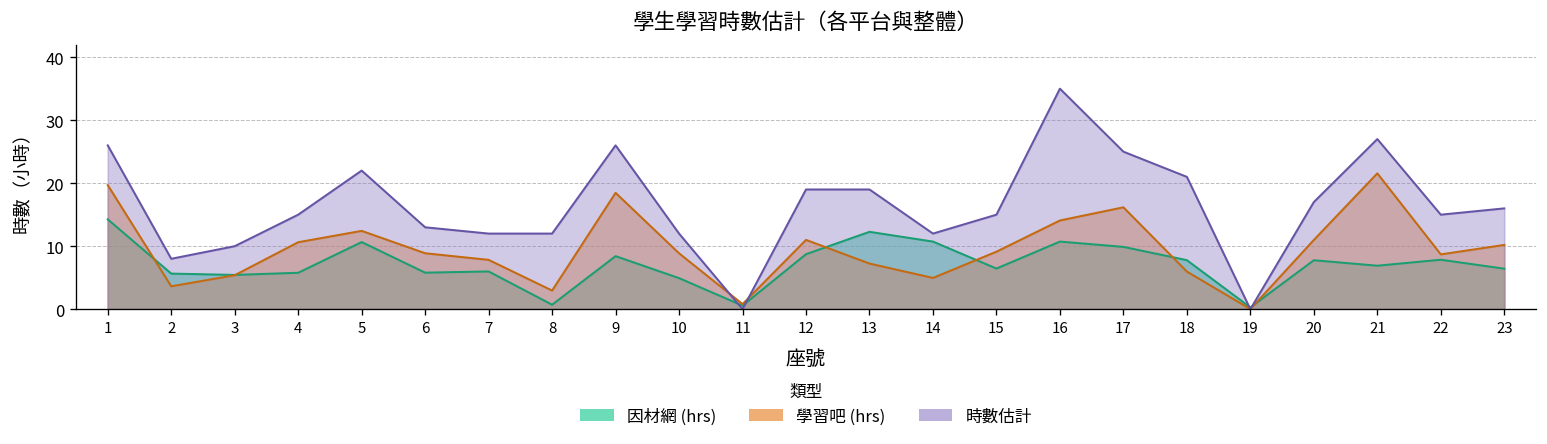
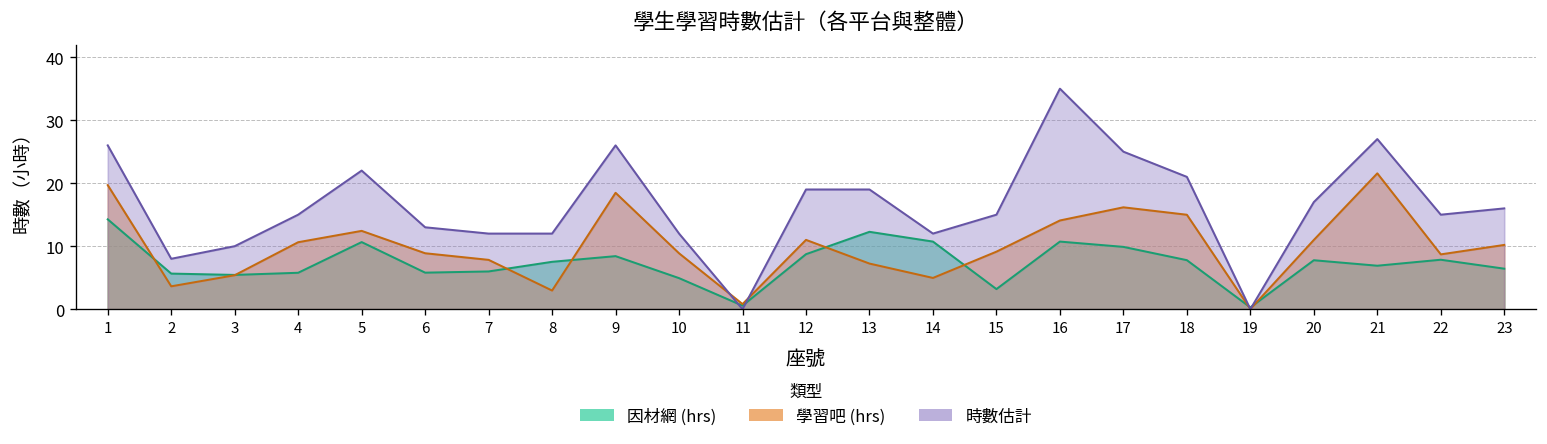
  {
    "因材網 (hrs)": {
      "1": 14,
      "2": 6,
      "4": 6,
      "5": 11,
      "6": 6,
      "7": 6,
-     "8": 1,
+     "8": 8,
      "9": 8,
      "10": 5,
      "12": 9,
      "13": 12,
      "14": 11,
-     "15": 6,
+     "15": 3,
      "16": 11,
      "17": 10,
      "18": 8,
      "20": 8,
      "21": 7,
      "22": 8,
      "23": 6
    },
    "學習吧 (hrs)": {
      "1": 20,
      "2": 4,
      "4": 11,
      "5": 12,
      "6": 9,
      "7": 8,
      "8": 3,
      "9": 18,
      "10": 9,
      "12": 11,
      "13": 7,
      "14": 5,
      "15": 9,
      "16": 14,
      "17": 16,
-     "18": 6,
+     "18": 15,
      "20": 11,
      "21": 22,
      "22": 9,
      "23": 10
    },
    "時數估計": {
      "1": 26,
      "2": 8,
      "3": 10,
      "4": 15,
      "5": 22,
      "6": 13,
      "7": 12,
      "8": 12,
      "9": 26,
      "10": 12,
      "11": 0,
      "12": 19,
      "13": 19,
      "14": 12,
      "15": 15,
      "16": 35,
      "17": 25,
      "18": 21,
      "20": 17,
      "21": 27,
      "22": 15,
      "23": 16
    }
  }
